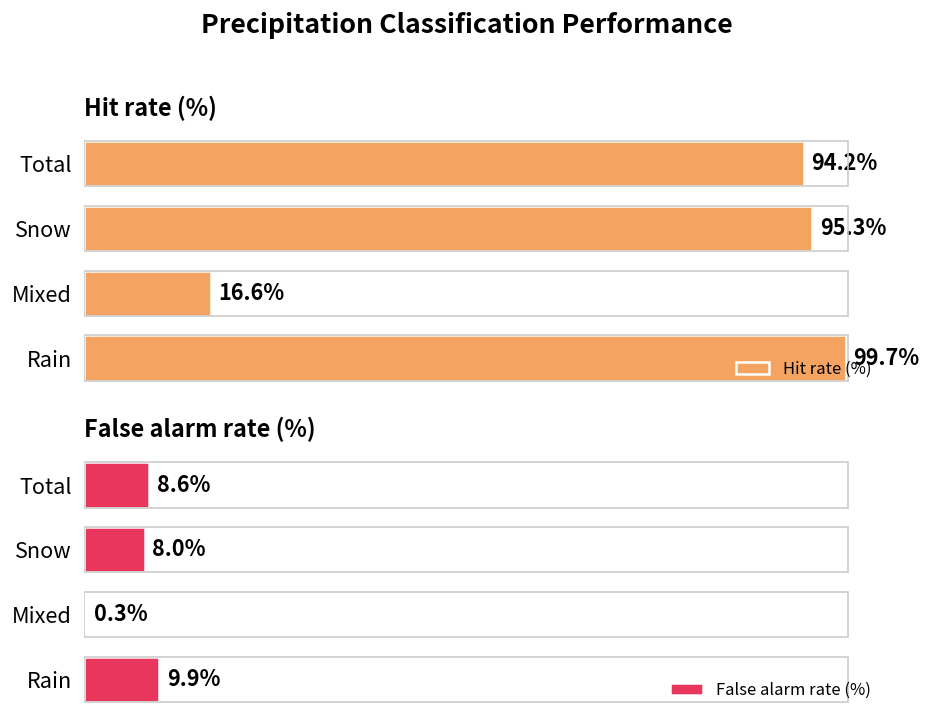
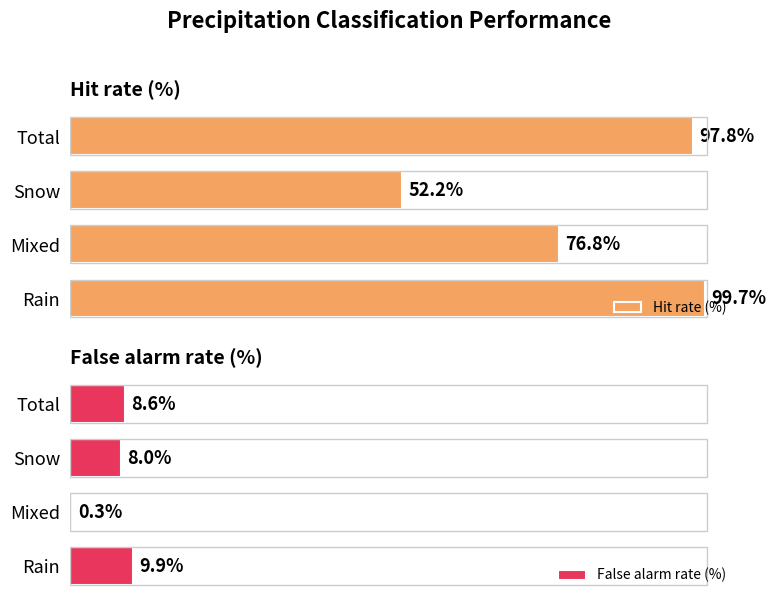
  {
    "Hit rate (%)": {
-     "Total": "94.2%",
-     "Snow": "95.3%",
-     "Mixed": "16.6%",
+     "Total": "97.8%",
+     "Snow": "52.2%",
+     "Mixed": "76.8%",
      "Rain": "99.7%"
    },
    "False alarm rate (%)": {
      "Total": "8.6%",
      "Snow": "8.0%",
      "Mixed": "0.3%",
      "Rain": "9.9%"
    }
  }
